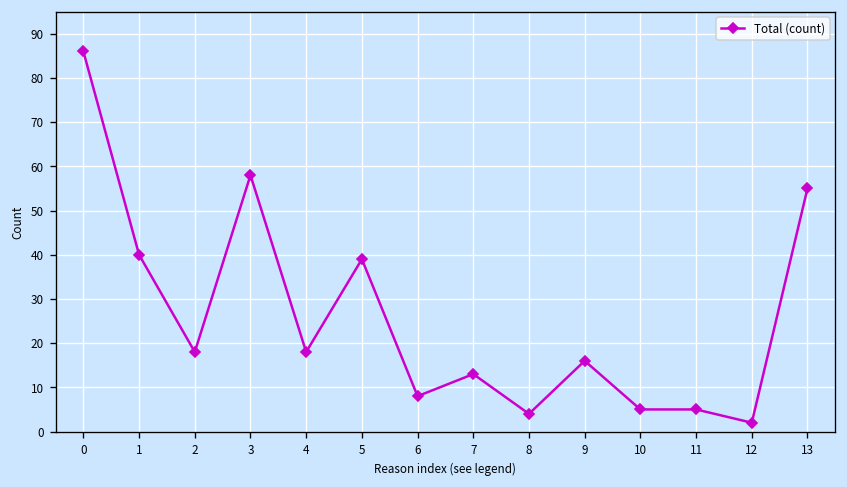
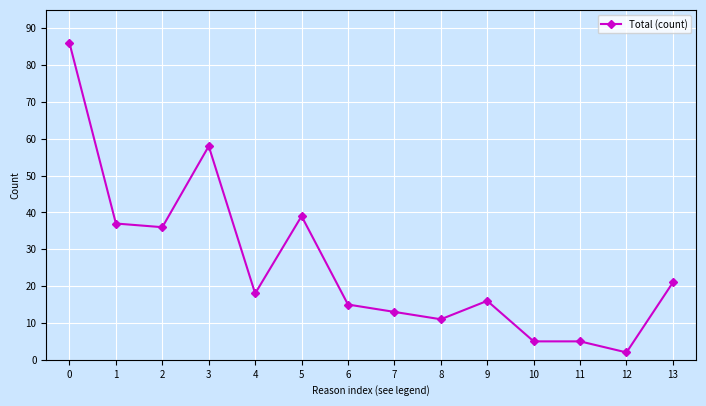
  {
    "0": 86,
-   "1": 40,
-   "2": 18,
+   "1": 37,
+   "2": 36,
    "3": 58,
    "4": 18,
    "5": 39,
-   "6": 8,
+   "6": 15,
    "7": 13,
-   "8": 4,
+   "8": 11,
    "9": 16,
    "10": 5,
    "11": 5,
    "12": 2,
-   "13": 55
+   "13": 21
  }
